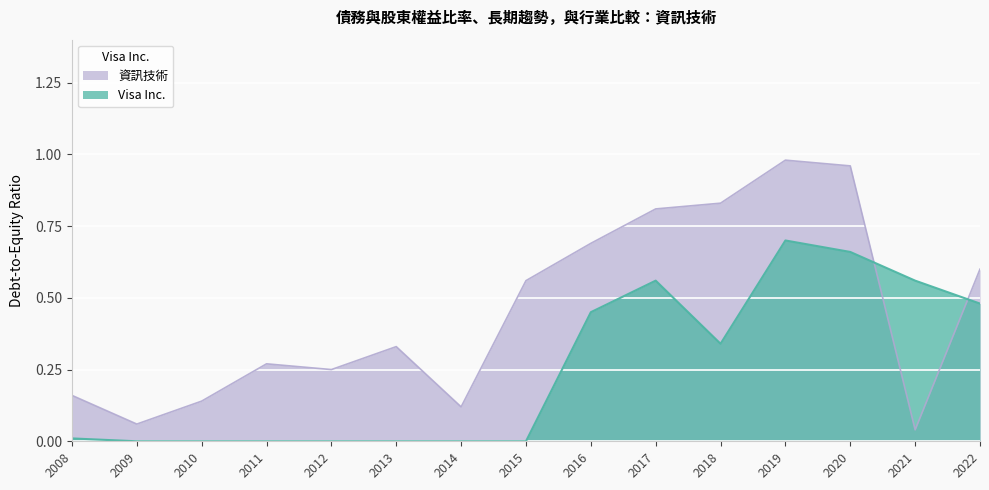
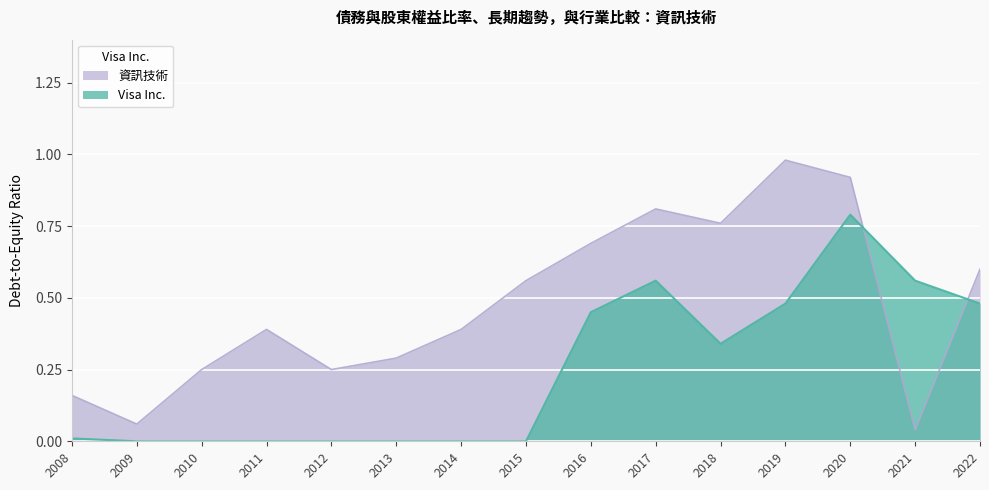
  {
    "資訊技術": {
      "2008": 0.16,
      "2009": 0.06,
-     "2010": 0.14,
-     "2011": 0.27,
+     "2010": 0.25,
+     "2011": 0.39,
      "2012": 0.25,
-     "2013": 0.33,
-     "2014": 0.12,
+     "2013": 0.29,
+     "2014": 0.39,
      "2015": 0.56,
      "2016": 0.69,
      "2017": 0.81,
-     "2018": 0.83,
+     "2018": 0.76,
      "2019": 0.98,
-     "2020": 0.96,
+     "2020": 0.92,
      "2021": 0.04,
      "2022": 0.60
    },
    "Visa Inc.": {
      "2008": 0.01,
      "2009": 0.00,
      "2010": 0.00,
      "2011": 0.00,
      "2012": 0.00,
      "2013": 0.00,
      "2014": 0.00,
      "2015": 0.00,
      "2016": 0.45,
      "2017": 0.56,
      "2018": 0.34,
-     "2019": 0.70,
-     "2020": 0.66,
+     "2019": 0.48,
+     "2020": 0.79,
      "2021": 0.56,
      "2022": 0.48
    }
  }
